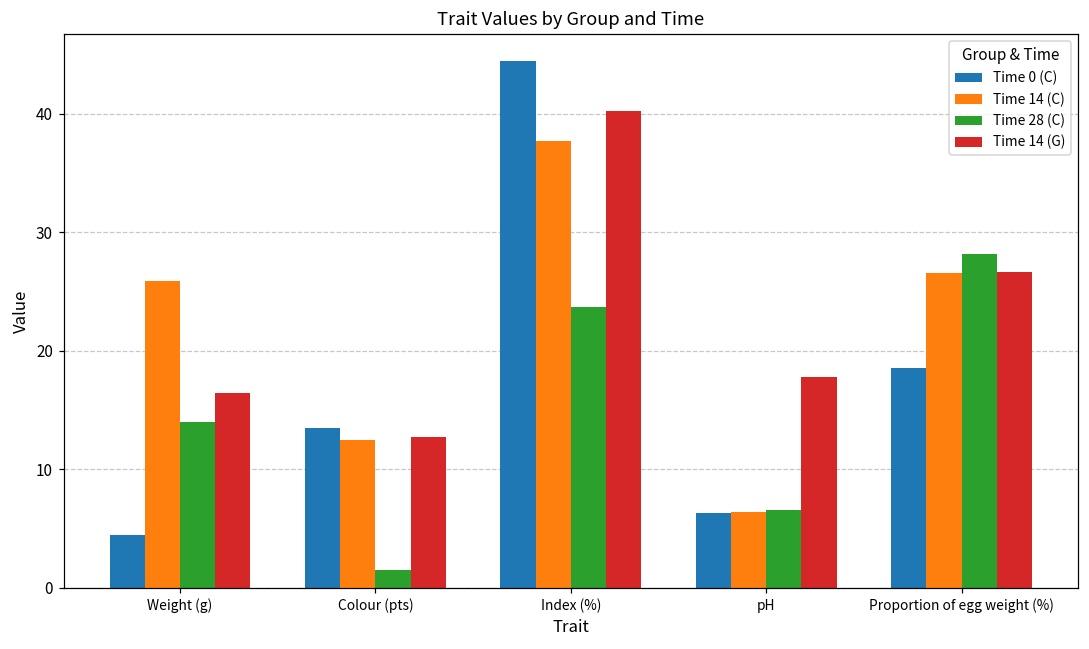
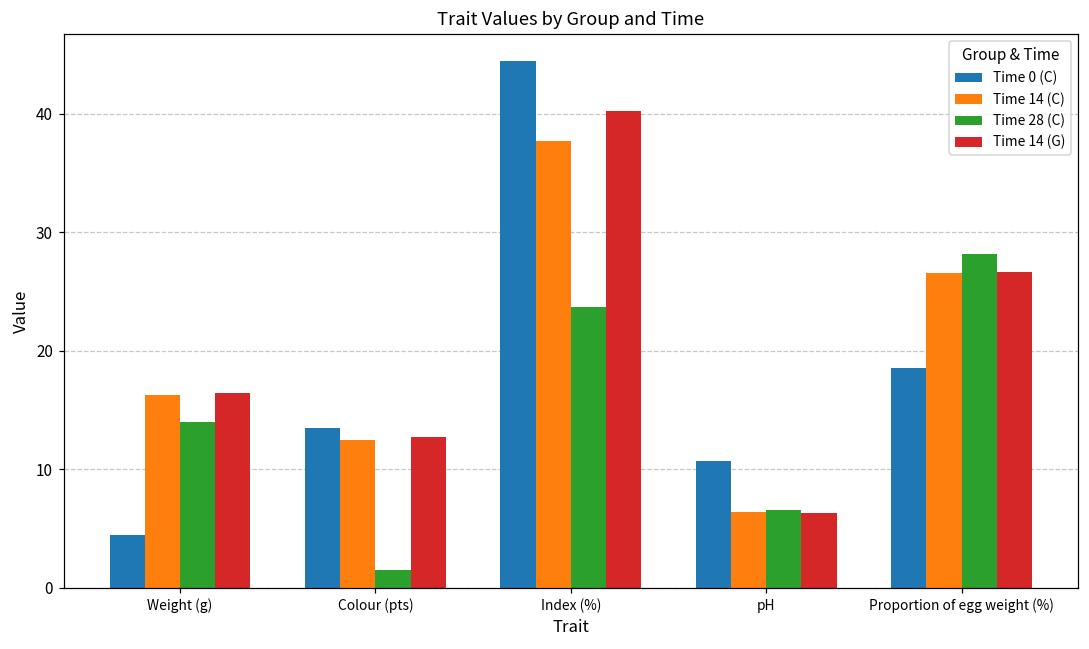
  {
    "Time 0 (C)": {
      "Weight (g)": 4.4,
      "Colour (pts)": 13.5,
      "Index (%)": 44.5,
-     "pH": 6.3,
+     "pH": 10.7,
      "Proportion of egg weight (%)": 18.6
    },
    "Time 14 (C)": {
-     "Weight (g)": 25.9,
+     "Weight (g)": 16.3,
      "Colour (pts)": 12.5,
      "Index (%)": 37.7,
      "pH": 6.4,
      "Proportion of egg weight (%)": 26.6
    },
    "Time 28 (C)": {
      "Weight (g)": 14.0,
      "Colour (pts)": 1.5,
      "Index (%)": 23.7,
      "pH": 6.5,
      "Proportion of egg weight (%)": 28.1
    },
    "Time 14 (G)": {
      "Weight (g)": 16.5,
      "Colour (pts)": 12.7,
      "Index (%)": 40.2,
-     "pH": 17.8,
+     "pH": 6.3,
      "Proportion of egg weight (%)": 26.7
    }
  }
